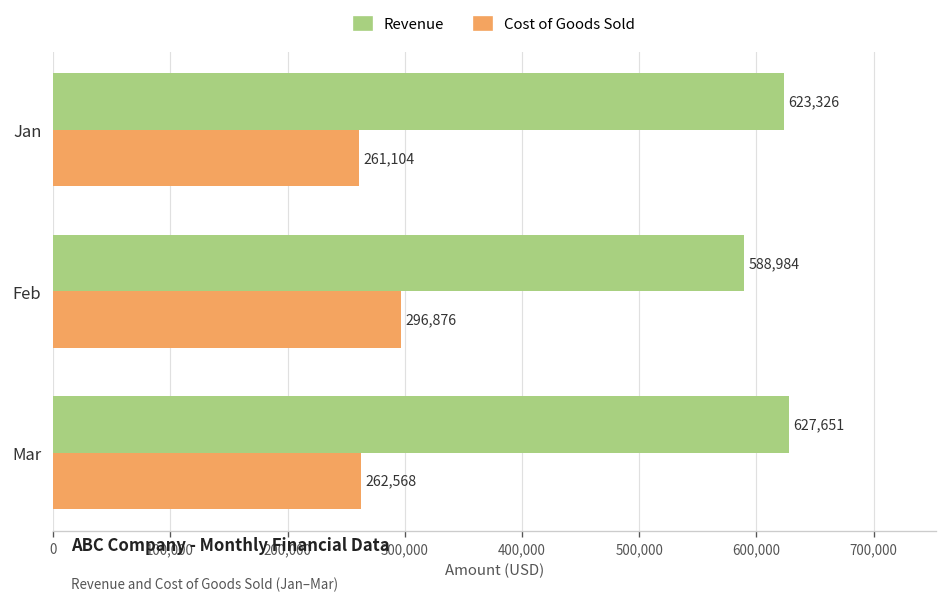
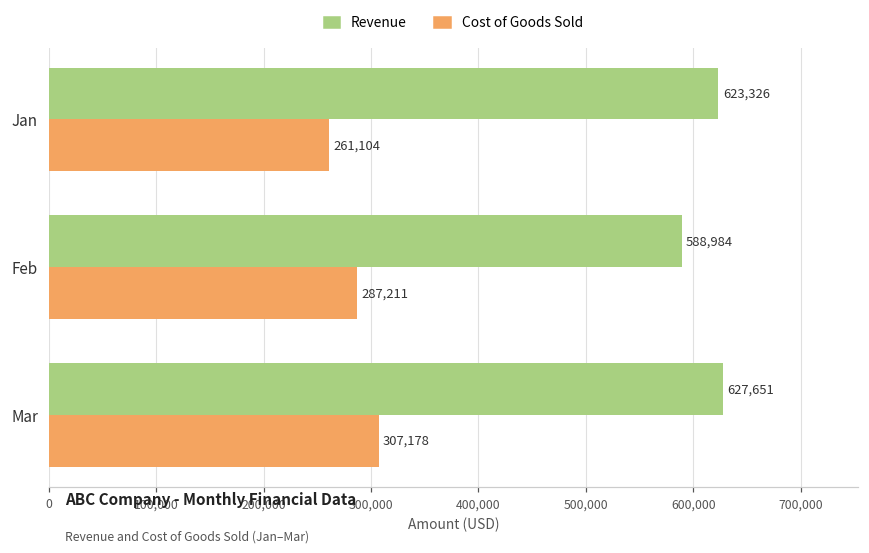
  {
    "Revenue": {
      "Jan": "623,326",
      "Feb": "588,984",
      "Mar": "627,651"
    },
    "Cost of Goods Sold": {
      "Jan": "261,104",
-     "Feb": "296,876",
-     "Mar": "262,568"
+     "Feb": "287,211",
+     "Mar": "307,178"
    }
  }
